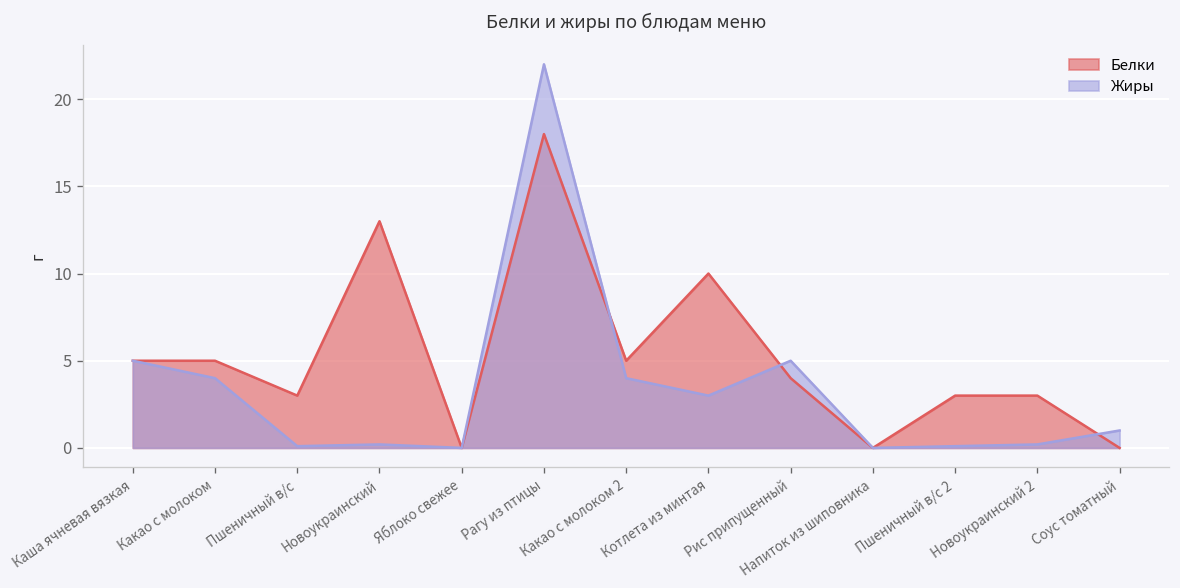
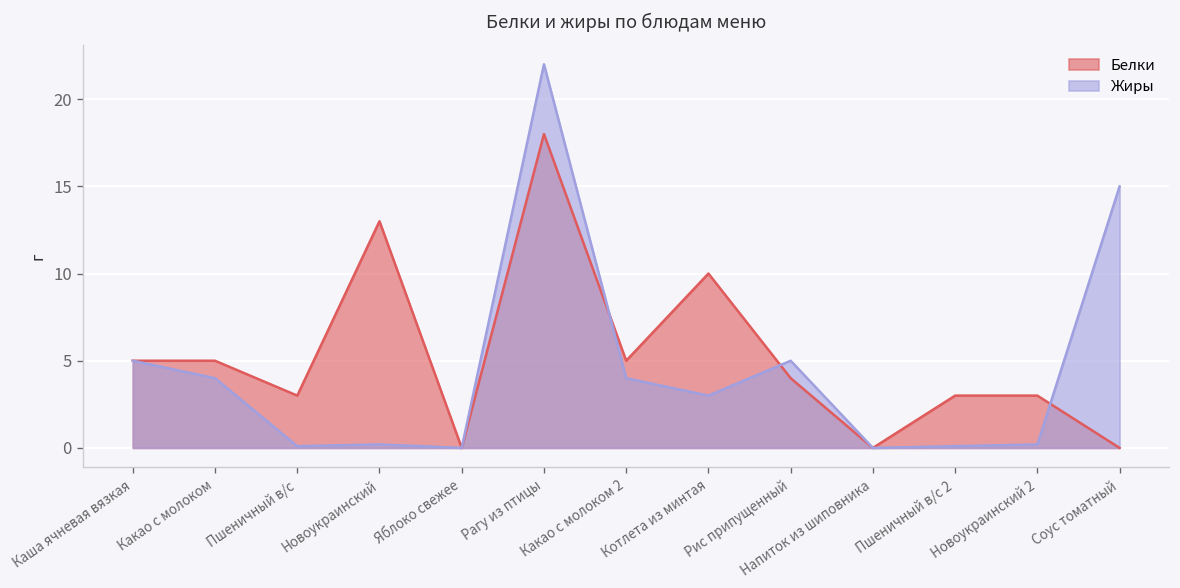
  {
    "Белки": {
      "Какао с молоком": 5,
      "Пшеничный в/с": 3,
      "Новоукраинский": 13,
      "Рагу из птицы": 18,
      "Какао с молоком 2": 5,
      "Котлета из минтая": 10,
      "Рис припущенный": 4,
      "Пшеничный в/с 2": 3,
      "Новоукраинский 2": 3,
      "Соус томатный": 0
    },
    "Жиры": {
      "Какао с молоком": 4,
      "Пшеничный в/с": 0,
      "Новоукраинский": 0.2,
      "Рагу из птицы": 22,
      "Какао с молоком 2": 4,
      "Котлета из минтая": 3,
      "Рис припущенный": 5,
      "Пшеничный в/с 2": 0,
      "Новоукраинский 2": 0.2,
-     "Соус томатный": 1
+     "Соус томатный": 15
    }
  }
